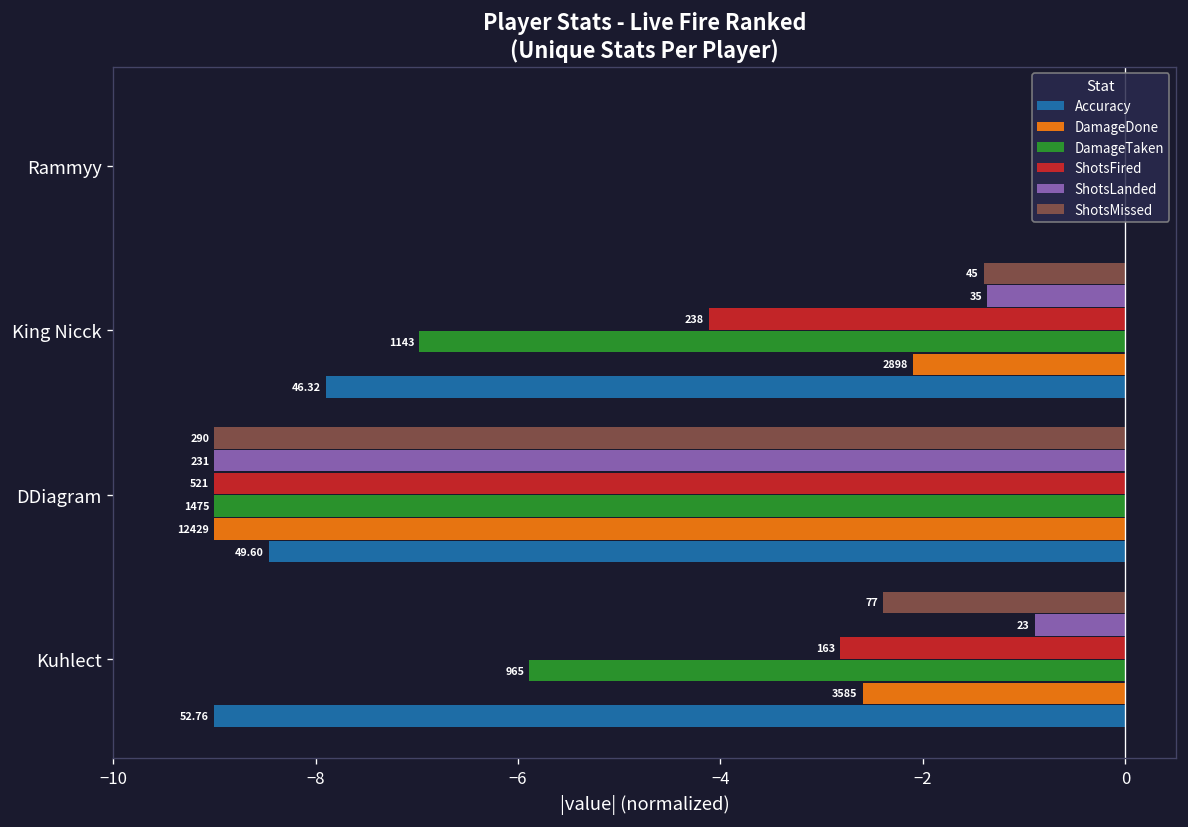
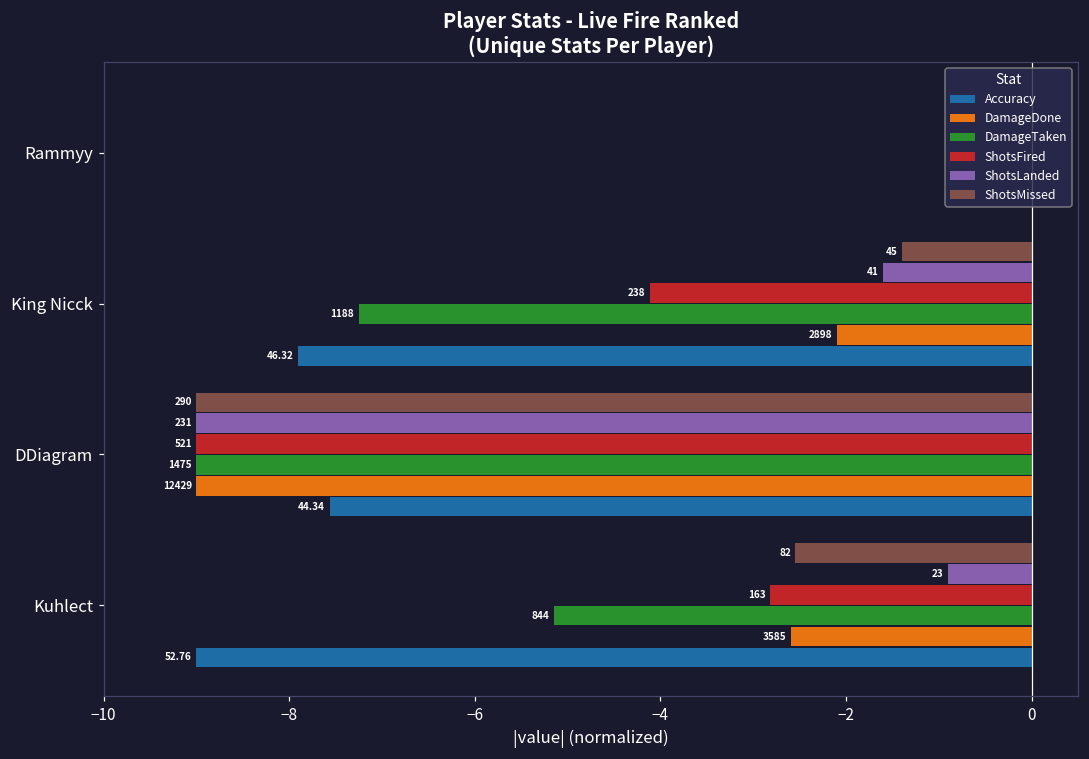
  {
    "Accuracy": {
-     "DDiagram": 49.60
+     "DDiagram": 44.34
    },
    "DamageTaken": {
-     "King Nicck": 1143,
-     "Kuhlect": 965
+     "King Nicck": 1188,
+     "Kuhlect": 844
    },
    "ShotsLanded": {
-     "King Nicck": 35
+     "King Nicck": 41
    },
    "ShotsMissed": {
-     "Kuhlect": 77
+     "Kuhlect": 82
    }
  }
